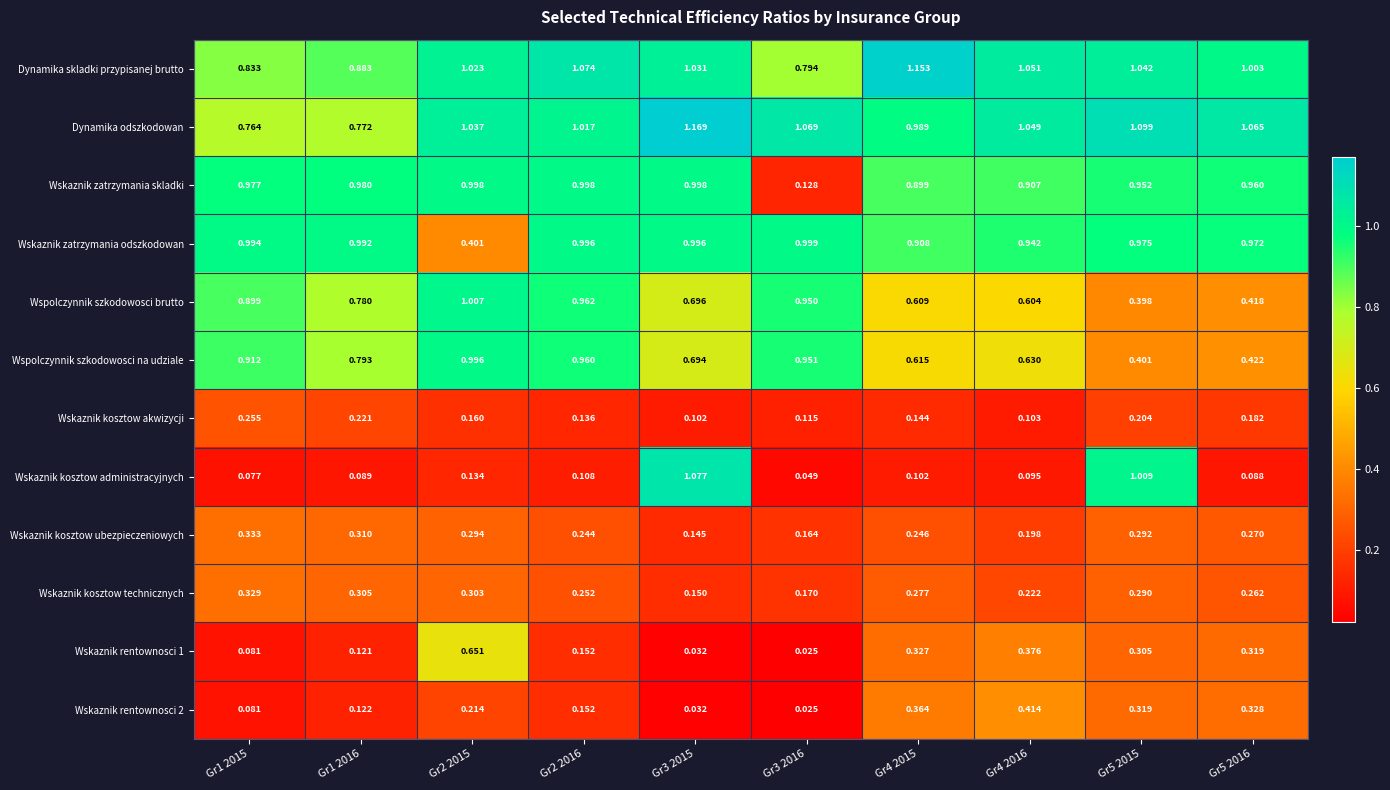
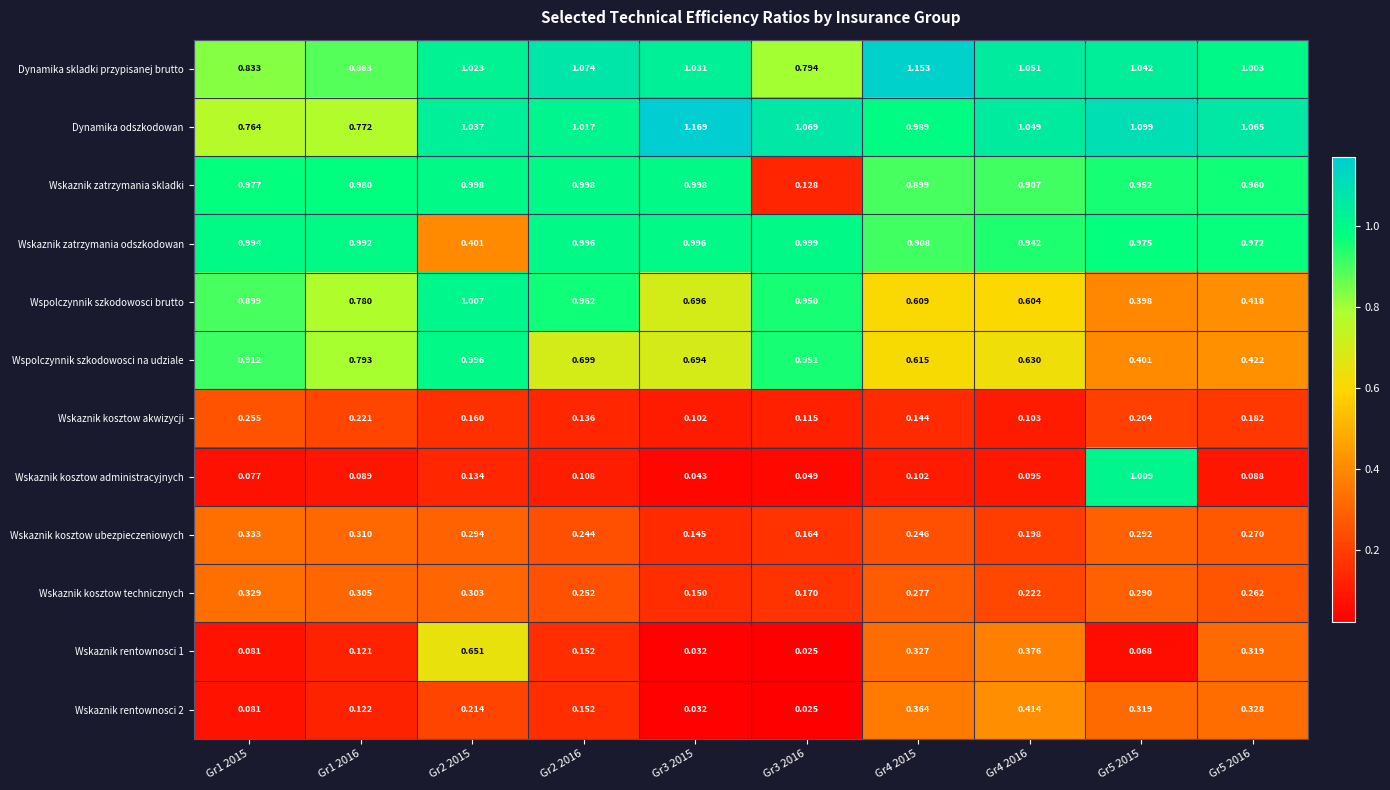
  {
    "Dynamika skladki przypisanej brutto": {
      "Gr1 2015": 0.833,
      "Gr1 2016": 0.883,
      "Gr2 2015": 1.023,
      "Gr2 2016": 1.074,
      "Gr3 2015": 1.031,
      "Gr3 2016": 0.794,
      "Gr4 2015": 1.153,
      "Gr4 2016": 1.051,
      "Gr5 2015": 1.042,
      "Gr5 2016": 1.003
    },
    "Dynamika odszkodowan": {
      "Gr1 2015": 0.764,
      "Gr1 2016": 0.772,
      "Gr2 2015": 1.037,
      "Gr2 2016": 1.017,
      "Gr3 2015": 1.169,
      "Gr3 2016": 1.069,
      "Gr4 2015": 0.989,
      "Gr4 2016": 1.049,
      "Gr5 2015": 1.099,
      "Gr5 2016": 1.065
    },
    "Wskaznik zatrzymania skladki": {
      "Gr1 2015": 0.977,
      "Gr1 2016": 0.980,
      "Gr2 2015": 0.998,
      "Gr2 2016": 0.998,
      "Gr3 2015": 0.998,
      "Gr3 2016": 0.128,
      "Gr4 2015": 0.899,
      "Gr4 2016": 0.907,
      "Gr5 2015": 0.952,
      "Gr5 2016": 0.960
    },
    "Wskaznik zatrzymania odszkodowan": {
      "Gr1 2015": 0.994,
      "Gr1 2016": 0.992,
      "Gr2 2015": 0.401,
      "Gr2 2016": 0.996,
      "Gr3 2015": 0.996,
      "Gr3 2016": 0.999,
      "Gr4 2015": 0.908,
      "Gr4 2016": 0.942,
      "Gr5 2015": 0.975,
      "Gr5 2016": 0.972
    },
    "Wspolczynnik szkodowosci brutto": {
      "Gr1 2015": 0.899,
      "Gr1 2016": 0.780,
      "Gr2 2015": 1.007,
      "Gr2 2016": 0.962,
      "Gr3 2015": 0.696,
      "Gr3 2016": 0.950,
      "Gr4 2015": 0.609,
      "Gr4 2016": 0.604,
      "Gr5 2015": 0.398,
      "Gr5 2016": 0.418
    },
    "Wspolczynnik szkodowosci na udziale": {
      "Gr1 2015": 0.912,
      "Gr1 2016": 0.793,
      "Gr2 2015": 0.996,
-     "Gr2 2016": 0.960,
+     "Gr2 2016": 0.699,
      "Gr3 2015": 0.694,
      "Gr3 2016": 0.951,
      "Gr4 2015": 0.615,
      "Gr4 2016": 0.630,
      "Gr5 2015": 0.401,
      "Gr5 2016": 0.422
    },
    "Wskaznik kosztow akwizycji": {
      "Gr1 2015": 0.255,
      "Gr1 2016": 0.221,
      "Gr2 2015": 0.160,
      "Gr2 2016": 0.136,
      "Gr3 2015": 0.102,
      "Gr3 2016": 0.115,
      "Gr4 2015": 0.144,
      "Gr4 2016": 0.103,
      "Gr5 2015": 0.204,
      "Gr5 2016": 0.182
    },
    "Wskaznik kosztow administracyjnych": {
      "Gr1 2015": 0.077,
      "Gr1 2016": 0.089,
      "Gr2 2015": 0.134,
      "Gr2 2016": 0.108,
-     "Gr3 2015": 1.077,
+     "Gr3 2015": 0.043,
      "Gr3 2016": 0.049,
      "Gr4 2015": 0.102,
      "Gr4 2016": 0.095,
      "Gr5 2015": 1.009,
      "Gr5 2016": 0.088
    },
    "Wskaznik kosztow ubezpieczeniowych": {
      "Gr1 2015": 0.333,
      "Gr1 2016": 0.310,
      "Gr2 2015": 0.294,
      "Gr2 2016": 0.244,
      "Gr3 2015": 0.145,
      "Gr3 2016": 0.164,
      "Gr4 2015": 0.246,
      "Gr4 2016": 0.198,
      "Gr5 2015": 0.292,
      "Gr5 2016": 0.270
    },
    "Wskaznik kosztow technicznych": {
      "Gr1 2015": 0.329,
      "Gr1 2016": 0.305,
      "Gr2 2015": 0.303,
      "Gr2 2016": 0.252,
      "Gr3 2015": 0.150,
      "Gr3 2016": 0.170,
      "Gr4 2015": 0.277,
      "Gr4 2016": 0.222,
      "Gr5 2015": 0.290,
      "Gr5 2016": 0.262
    },
    "Wskaznik rentownosci 1": {
      "Gr1 2015": 0.081,
      "Gr1 2016": 0.121,
      "Gr2 2015": 0.651,
      "Gr2 2016": 0.152,
      "Gr3 2015": 0.032,
      "Gr3 2016": 0.025,
      "Gr4 2015": 0.327,
      "Gr4 2016": 0.376,
-     "Gr5 2015": 0.305,
+     "Gr5 2015": 0.068,
      "Gr5 2016": 0.319
    },
    "Wskaznik rentownosci 2": {
      "Gr1 2015": 0.081,
      "Gr1 2016": 0.122,
      "Gr2 2015": 0.214,
      "Gr2 2016": 0.152,
      "Gr3 2015": 0.032,
      "Gr3 2016": 0.025,
      "Gr4 2015": 0.364,
      "Gr4 2016": 0.414,
      "Gr5 2015": 0.319,
      "Gr5 2016": 0.328
    }
  }
